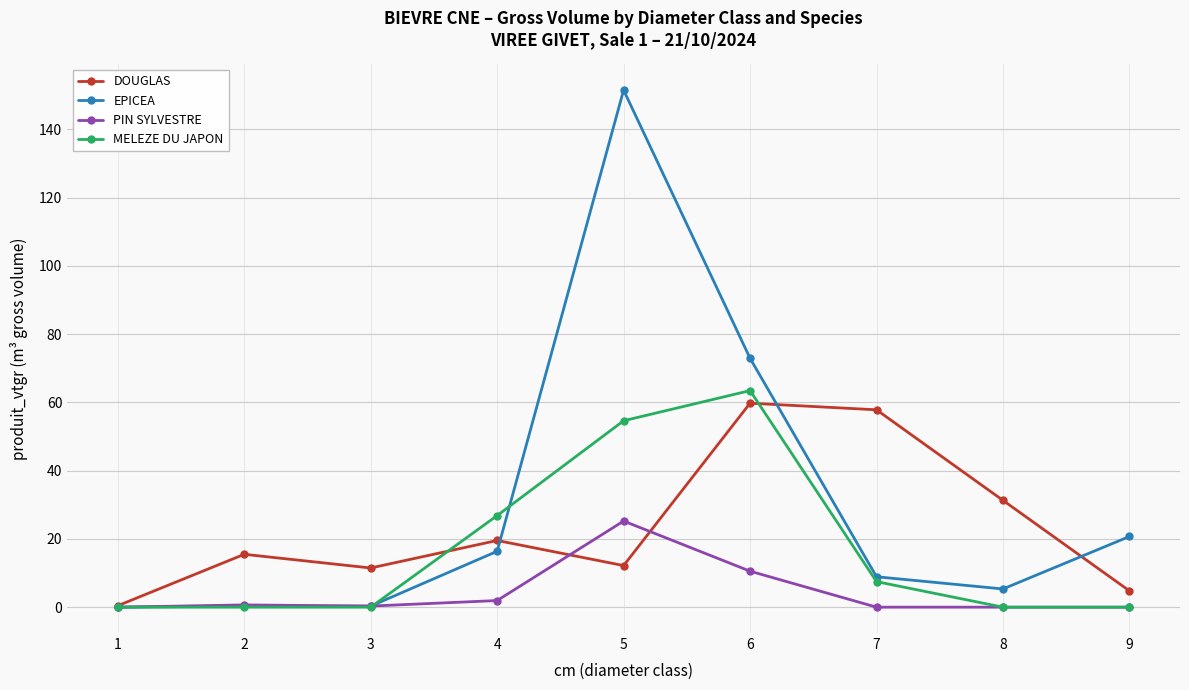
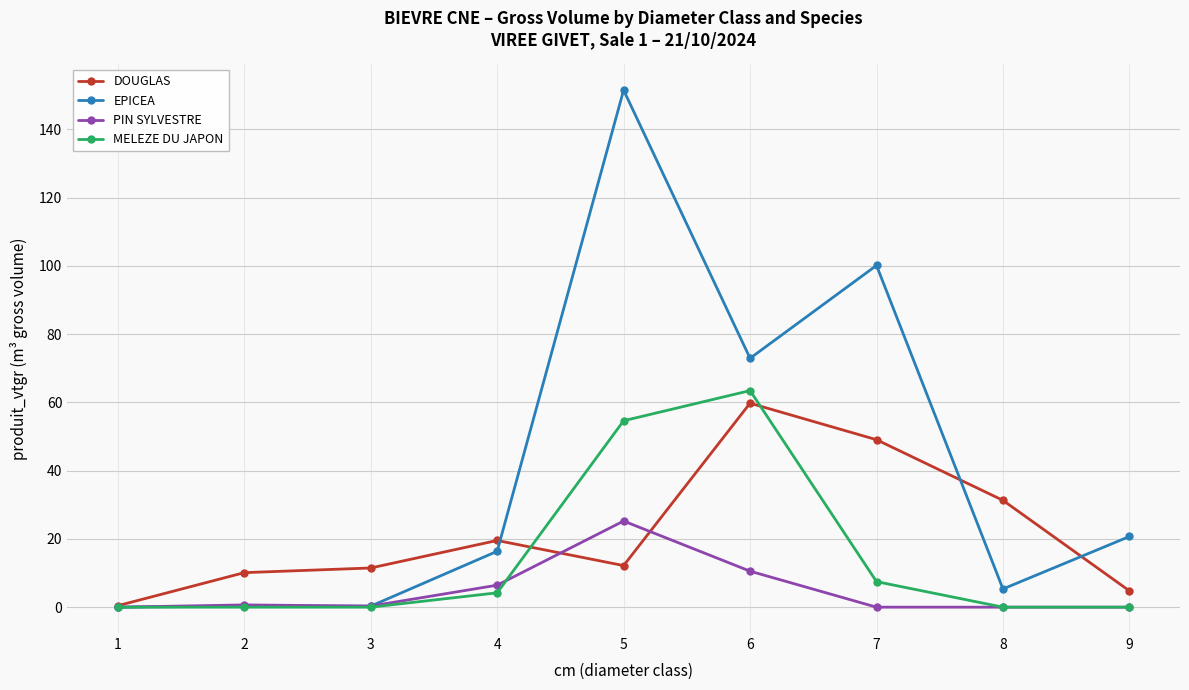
  {
    "DOUGLAS": {
-     "2": 15,
+     "2": 10,
      "3": 11,
      "4": 20,
      "5": 12,
      "6": 60,
-     "7": 58,
+     "7": 49,
      "8": 31,
      "9": 5
    },
    "EPICEA": {
      "4": 16,
      "5": 152,
      "6": 73,
-     "7": 9,
+     "7": 100,
      "8": 5,
      "9": 21
    },
    "PIN SYLVESTRE": {
-     "4": 2,
+     "4": 6,
      "5": 25,
      "6": 11,
      "7": 0
    },
    "MELEZE DU JAPON": {
-     "4": 27,
+     "4": 4,
      "5": 55,
      "6": 63,
      "7": 7
    }
  }
